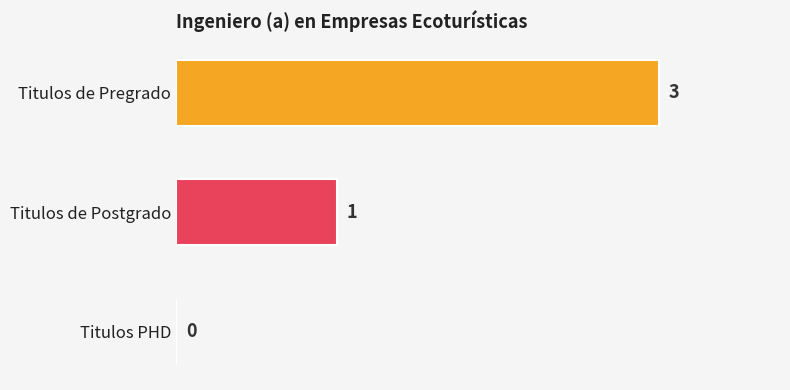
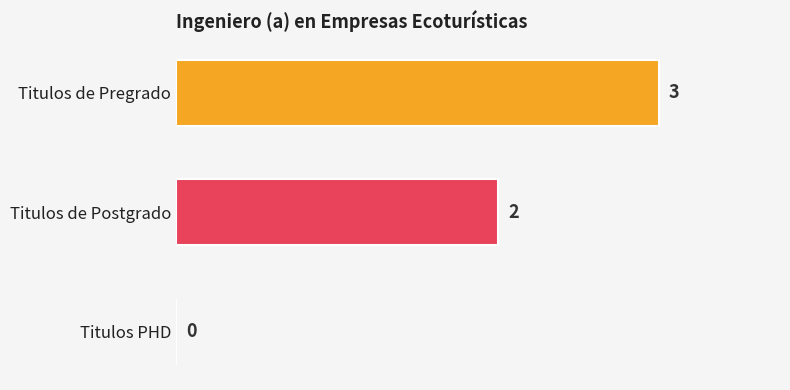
  {
    "Titulos de Pregrado": 3,
-   "Titulos de Postgrado": 1,
+   "Titulos de Postgrado": 2,
    "Titulos PHD": 0
  }
